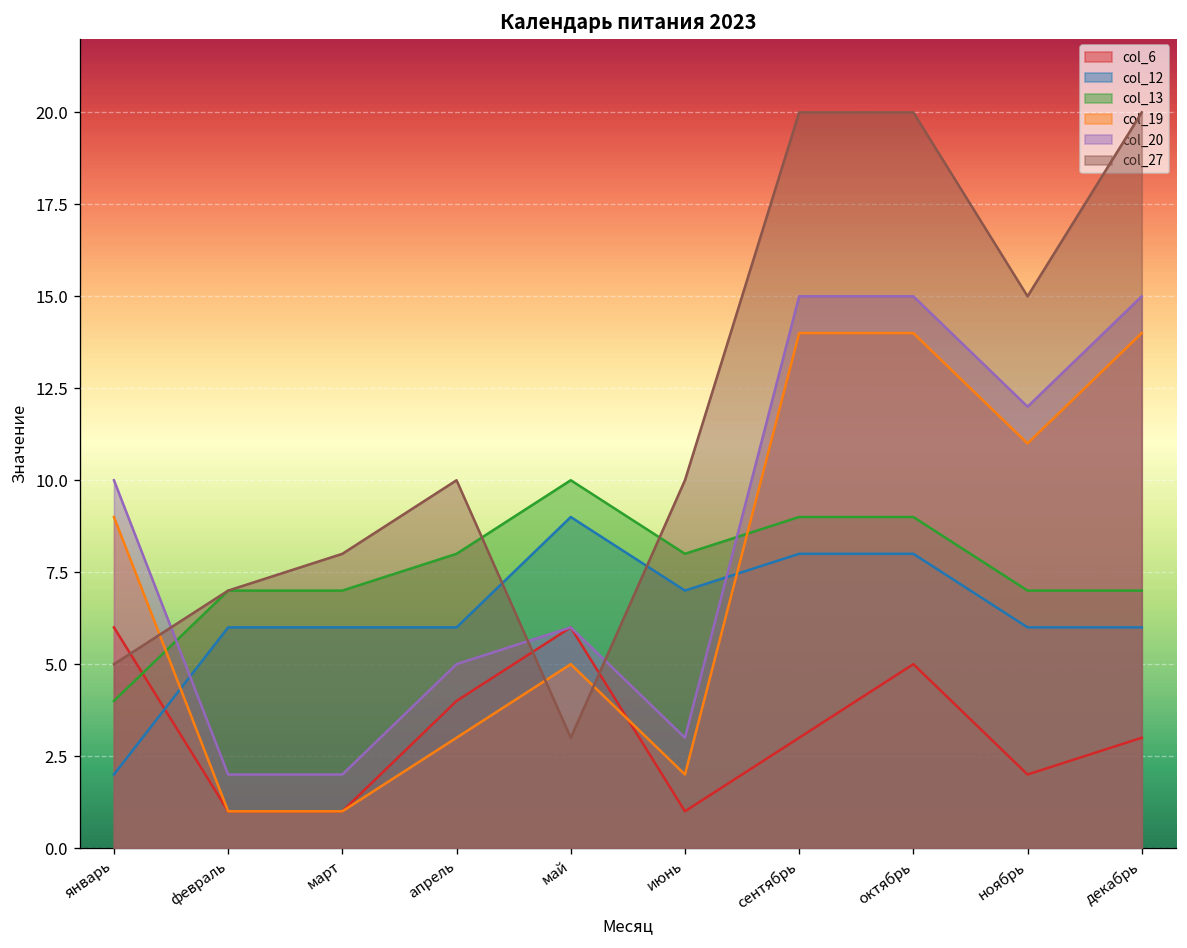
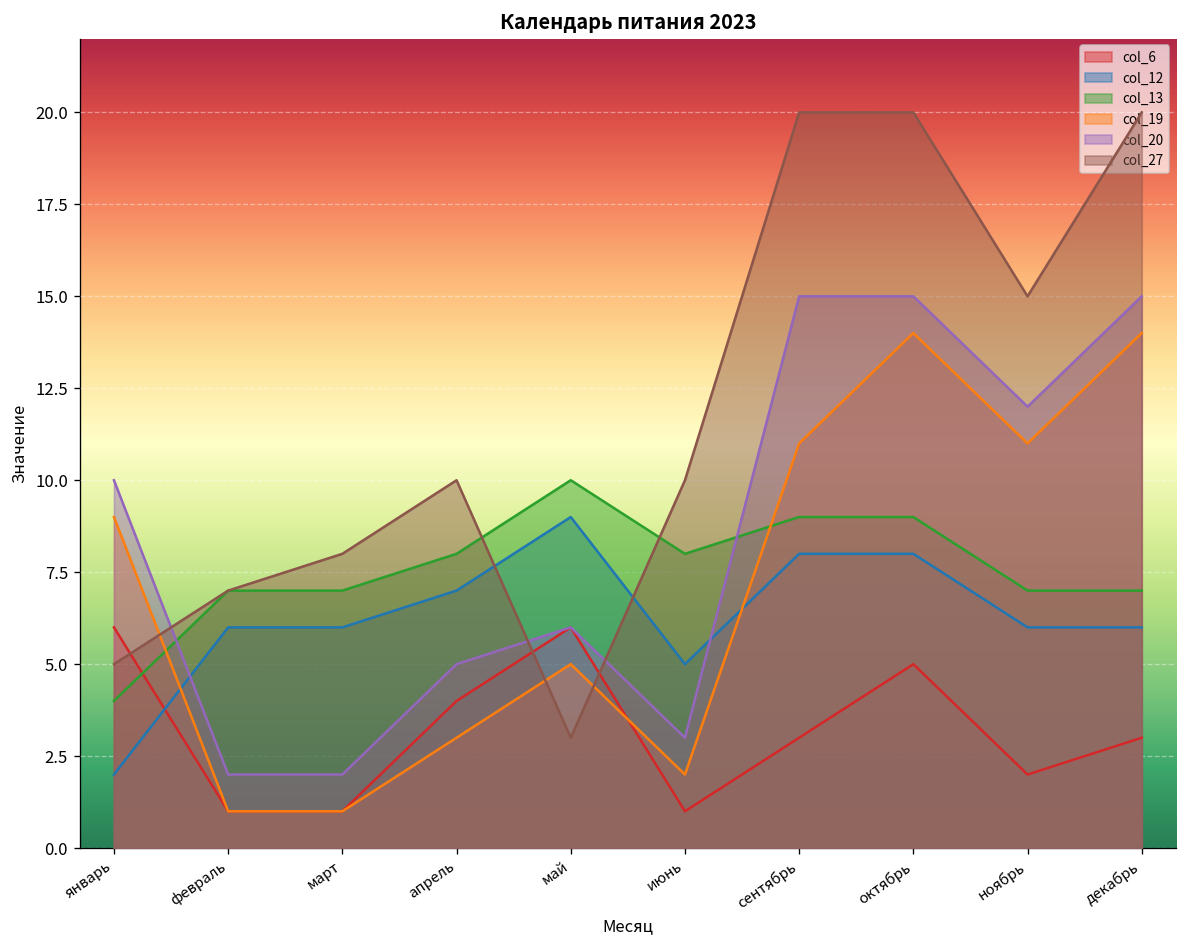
  {
    "col_6": {
      "январь": 6,
      "апрель": 4,
      "июнь": 1,
      "сентябрь": 3,
      "октябрь": 5,
      "ноябрь": 2,
      "декабрь": 3
    },
    "col_12": {
      "январь": 2,
      "февраль": 6,
      "март": 6,
-     "апрель": 6,
+     "апрель": 7,
      "май": 9,
-     "июнь": 7,
+     "июнь": 5,
      "сентябрь": 8,
      "октябрь": 8,
      "ноябрь": 6,
      "декабрь": 6
    },
    "col_13": {
      "январь": 4,
      "март": 7,
      "апрель": 8,
      "май": 10,
      "июнь": 8,
      "сентябрь": 9,
      "октябрь": 9,
      "ноябрь": 7,
      "декабрь": 7
    },
    "col_19": {
      "январь": 9,
      "апрель": 3,
      "май": 5,
      "июнь": 2,
-     "сентябрь": 14,
+     "сентябрь": 11,
      "октябрь": 14,
      "ноябрь": 11,
      "декабрь": 14
    },
    "col_20": {
      "январь": 10,
      "февраль": 2,
      "март": 2,
      "апрель": 5,
      "июнь": 3,
      "сентябрь": 15,
      "октябрь": 15,
      "ноябрь": 12,
      "декабрь": 15
    },
    "col_27": {
      "январь": 5,
      "март": 8,
      "апрель": 10,
      "май": 3,
      "июнь": 10,
      "сентябрь": 20,
      "октябрь": 20,
      "ноябрь": 15
    }
  }
